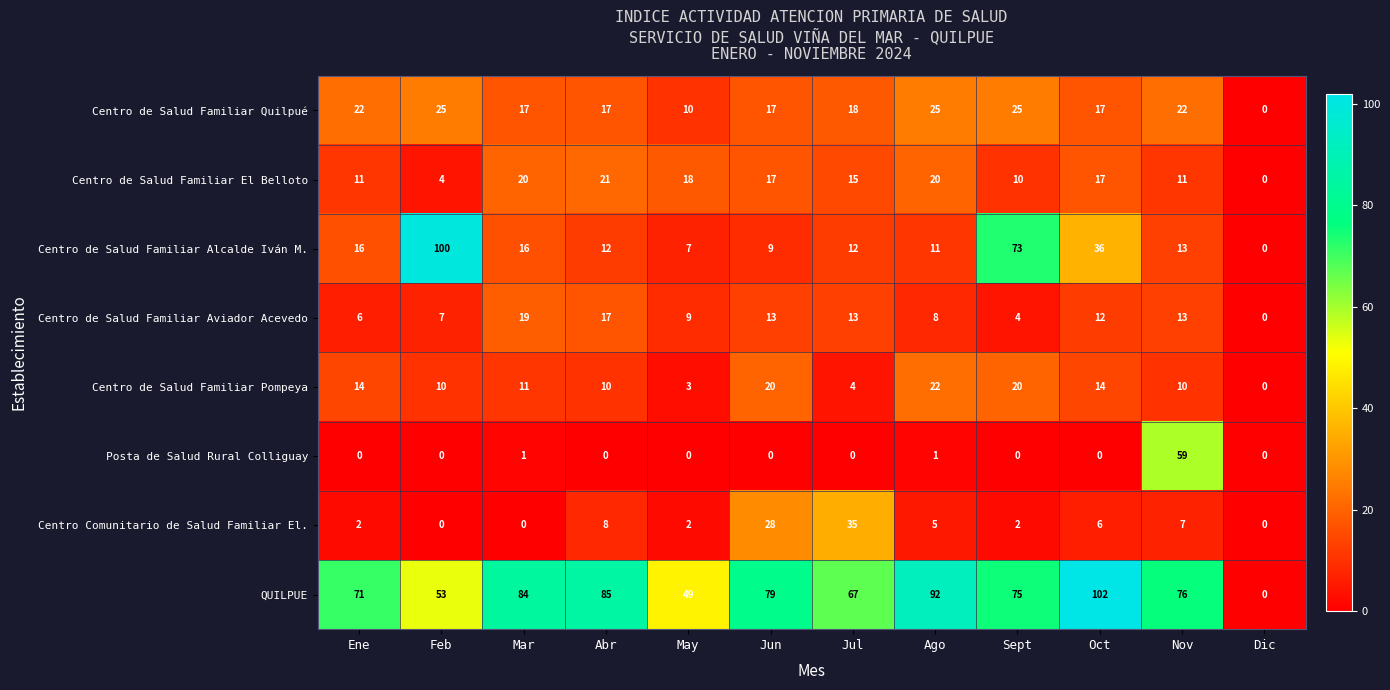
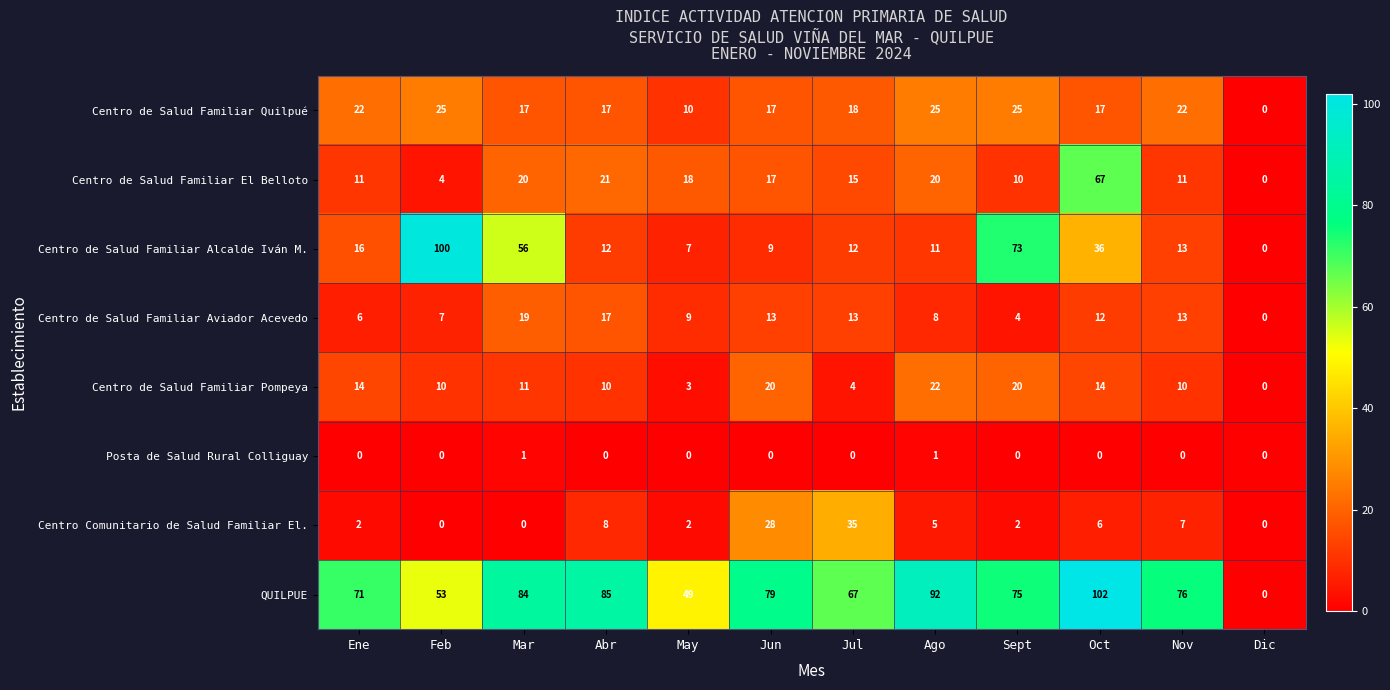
  {
    "Centro de Salud Familiar Quilpué": {
      "Ene": 22,
      "Feb": 25,
      "Mar": 17,
      "Abr": 17,
      "May": 10,
      "Jun": 17,
      "Jul": 18,
      "Ago": 25,
      "Sept": 25,
      "Oct": 17,
      "Nov": 22,
      "Dic": 0
    },
    "Centro de Salud Familiar El Belloto": {
      "Ene": 11,
      "Feb": 4,
      "Mar": 20,
      "Abr": 21,
      "May": 18,
      "Jun": 17,
      "Jul": 15,
      "Ago": 20,
      "Sept": 10,
-     "Oct": 17,
+     "Oct": 67,
      "Nov": 11,
      "Dic": 0
    },
    "Centro de Salud Familiar Alcalde Iván M.": {
      "Ene": 16,
      "Feb": 100,
-     "Mar": 16,
+     "Mar": 56,
      "Abr": 12,
      "May": 7,
      "Jun": 9,
      "Jul": 12,
      "Ago": 11,
      "Sept": 73,
      "Oct": 36,
      "Nov": 13,
      "Dic": 0
    },
    "Centro de Salud Familiar Aviador Acevedo": {
      "Ene": 6,
      "Feb": 7,
      "Mar": 19,
      "Abr": 17,
      "May": 9,
      "Jun": 13,
      "Jul": 13,
      "Ago": 8,
      "Sept": 4,
      "Oct": 12,
      "Nov": 13,
      "Dic": 0
    },
    "Centro de Salud Familiar Pompeya": {
      "Ene": 14,
      "Feb": 10,
      "Mar": 11,
      "Abr": 10,
      "May": 3,
      "Jun": 20,
      "Jul": 4,
      "Ago": 22,
      "Sept": 20,
      "Oct": 14,
      "Nov": 10,
      "Dic": 0
    },
    "Posta de Salud Rural Colliguay": {
      "Ene": 0,
      "Feb": 0,
      "Mar": 1,
      "Abr": 0,
      "May": 0,
      "Jun": 0,
      "Jul": 0,
      "Ago": 1,
      "Sept": 0,
      "Oct": 0,
-     "Nov": 59,
+     "Nov": 0,
      "Dic": 0
    },
    "Centro Comunitario de Salud Familiar El.": {
      "Ene": 2,
      "Feb": 0,
      "Mar": 0,
      "Abr": 8,
      "May": 2,
      "Jun": 28,
      "Jul": 35,
      "Ago": 5,
      "Sept": 2,
      "Oct": 6,
      "Nov": 7,
      "Dic": 0
    },
    "QUILPUE": {
      "Ene": 71,
      "Feb": 53,
      "Mar": 84,
      "Abr": 85,
      "May": 49,
      "Jun": 79,
      "Jul": 67,
      "Ago": 92,
      "Sept": 75,
      "Oct": 102,
      "Nov": 76,
      "Dic": 0
    }
  }
